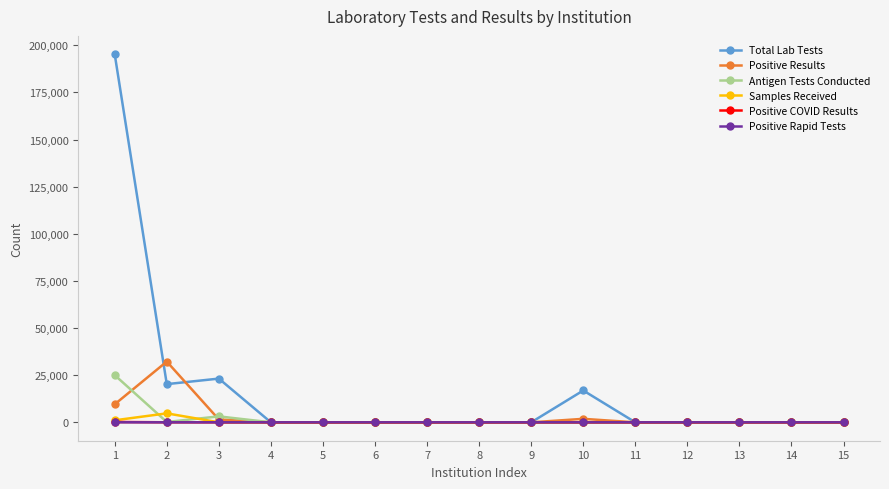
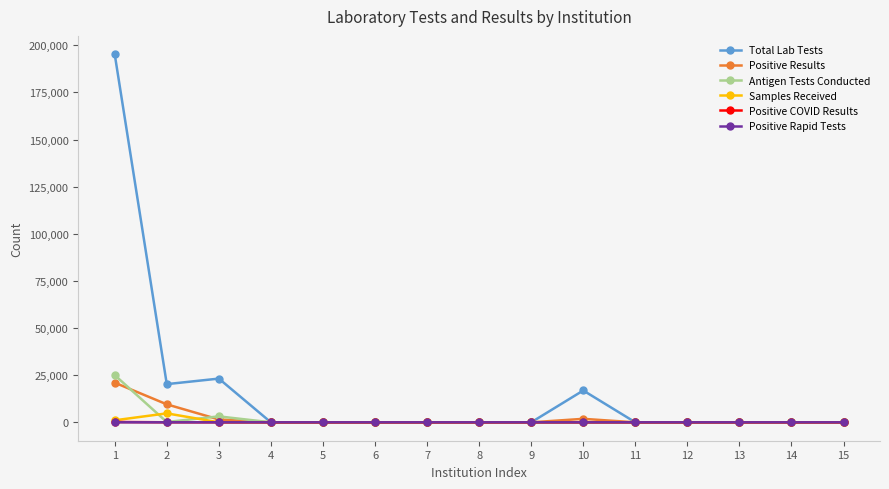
  {
    "Total Lab Tests": {
      "1": "195,000",
      "2": "20,000",
      "3": "23,000",
      "10": "17,000"
    },
    "Positive Results": {
-     "1": "10,000",
-     "2": "32,000",
+     "1": "21,000",
+     "2": "10,000",
      "3": "2,000",
      "10": "2,000"
    },
    "Antigen Tests Conducted": {
      "1": "25,000",
      "3": "3,000"
    },
    "Samples Received": {
      "2": "5,000"
    }
  }
